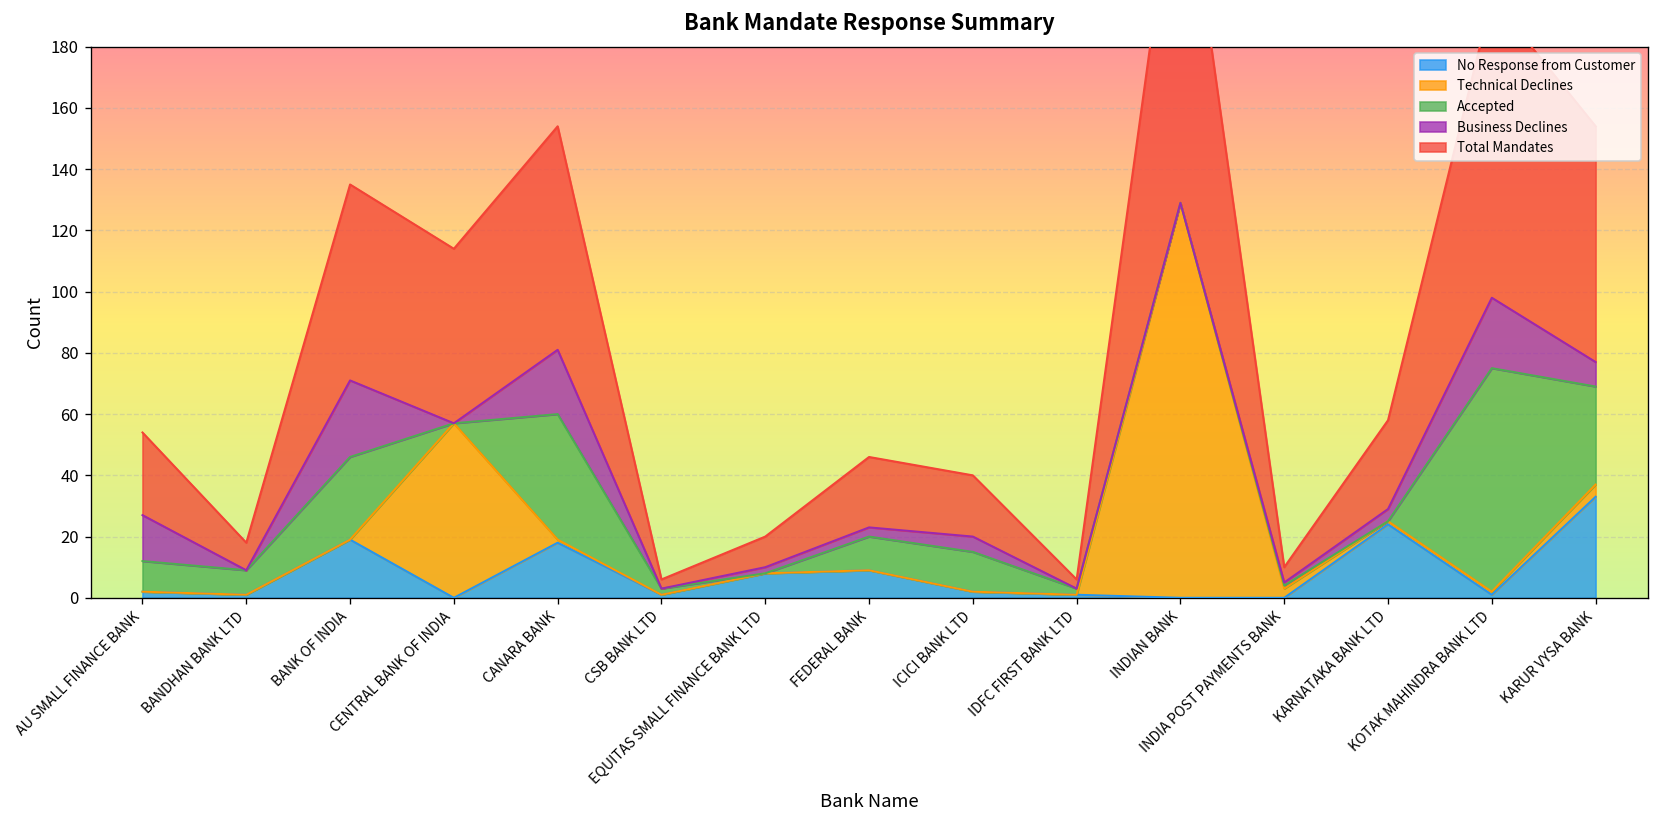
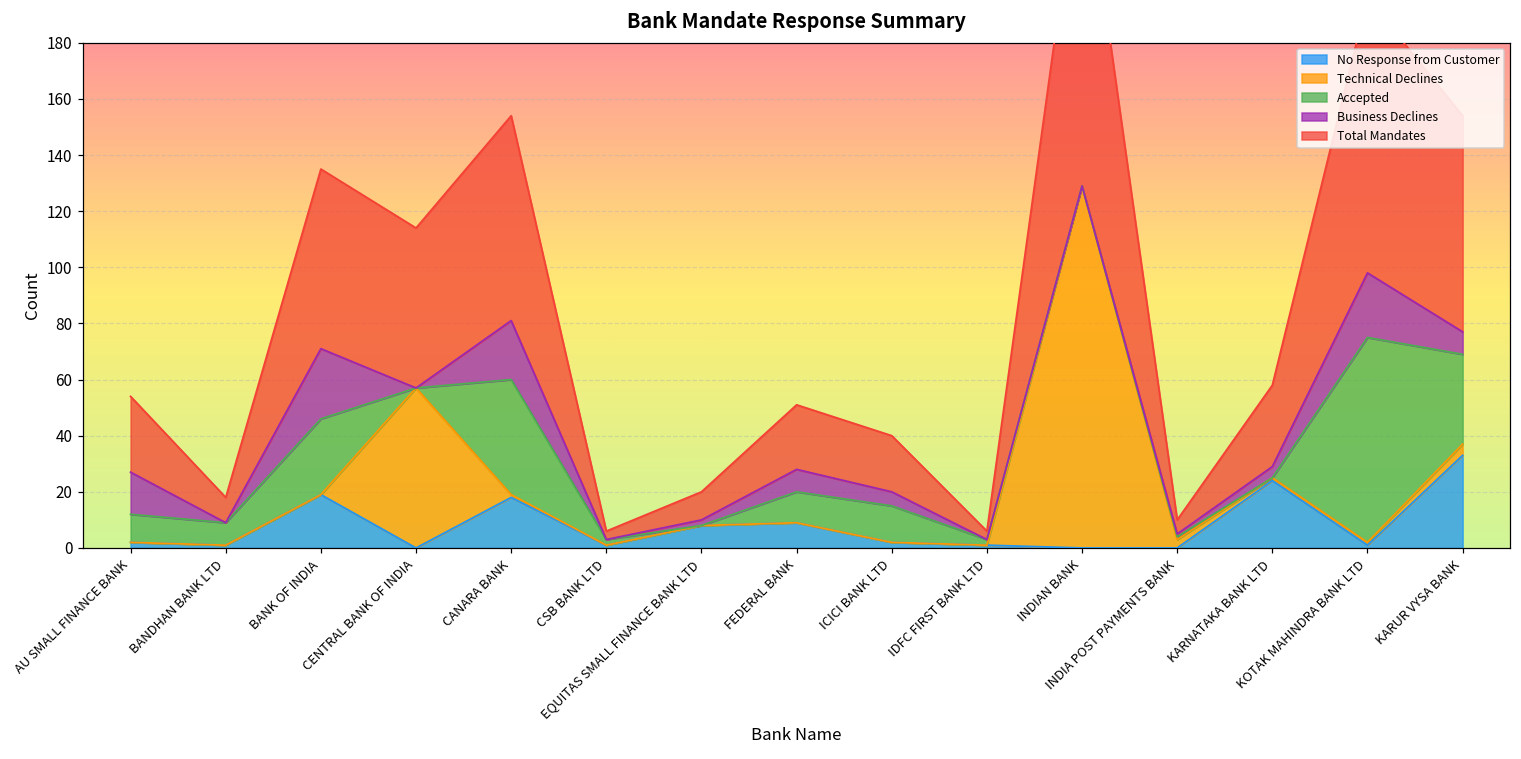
  {
    "No Response from Customer": {
      "CENTRAL BANK OF INDIA": 0,
      "INDIAN BANK": 0,
      "INDIA POST PAYMENTS BANK": 0,
      "KARUR VYSA BANK": 33
    },
    "Technical Declines": {
      "KARUR VYSA BANK": 4
    },
    "Accepted": {
      "AU SMALL FINANCE BANK": 10,
      "BANK OF INDIA": 27,
      "CANARA BANK": 41,
      "FEDERAL BANK": 11,
      "ICICI BANK LTD": 13,
      "KOTAK MAHINDRA BANK LTD": 73,
      "KARUR VYSA BANK": 32
    },
    "Business Declines": {
      "AU SMALL FINANCE BANK": 15,
      "BANK OF INDIA": 25,
      "CANARA BANK": 21,
      "EQUITAS SMALL FINANCE BANK LTD": 2,
-     "FEDERAL BANK": 3,
+     "FEDERAL BANK": 8,
      "ICICI BANK LTD": 5,
      "INDIA POST PAYMENTS BANK": 1,
      "KARNATAKA BANK LTD": 4,
      "KOTAK MAHINDRA BANK LTD": 23,
      "KARUR VYSA BANK": 8
    },
    "Total Mandates": {
      "AU SMALL FINANCE BANK": 27,
      "BANDHAN BANK LTD": 9,
      "BANK OF INDIA": 64,
      "CENTRAL BANK OF INDIA": 57,
      "CANARA BANK": 73,
      "CSB BANK LTD": 3,
      "EQUITAS SMALL FINANCE BANK LTD": 10,
      "FEDERAL BANK": 23,
      "ICICI BANK LTD": 20,
      "IDFC FIRST BANK LTD": 3,
      "INDIA POST PAYMENTS BANK": 5,
      "KARNATAKA BANK LTD": 29
    }
  }
